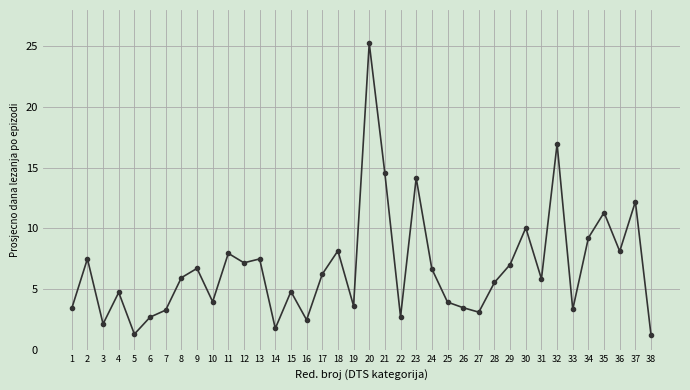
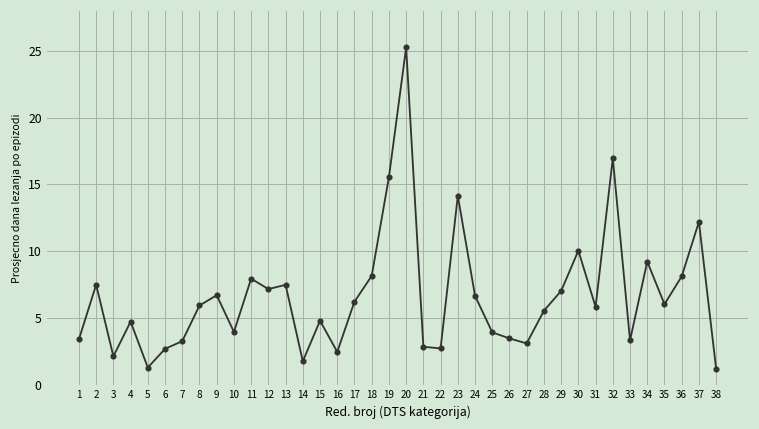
  {
    "1": 3.4,
    "2": 7.5,
    "3": 2.1,
    "4": 4.7,
    "5": 1.3,
    "6": 2.7,
    "7": 3.3,
    "8": 5.9,
    "9": 6.7,
    "10": 4.0,
    "11": 7.9,
    "12": 7.2,
    "13": 7.5,
    "14": 1.8,
    "15": 4.8,
    "16": 2.5,
    "17": 6.2,
    "18": 8.2,
-   "19": 3.6,
+   "19": 15.6,
    "20": 25.3,
-   "21": 14.5,
+   "21": 2.8,
    "22": 2.7,
    "23": 14.2,
    "24": 6.7,
    "25": 3.9,
    "26": 3.5,
    "27": 3.1,
    "28": 5.5,
    "29": 7.0,
    "30": 10.0,
    "31": 5.8,
    "32": 17.0,
    "33": 3.3,
    "34": 9.2,
-   "35": 11.3,
+   "35": 6.0,
    "36": 8.1,
    "37": 12.2,
    "38": 1.2
  }
